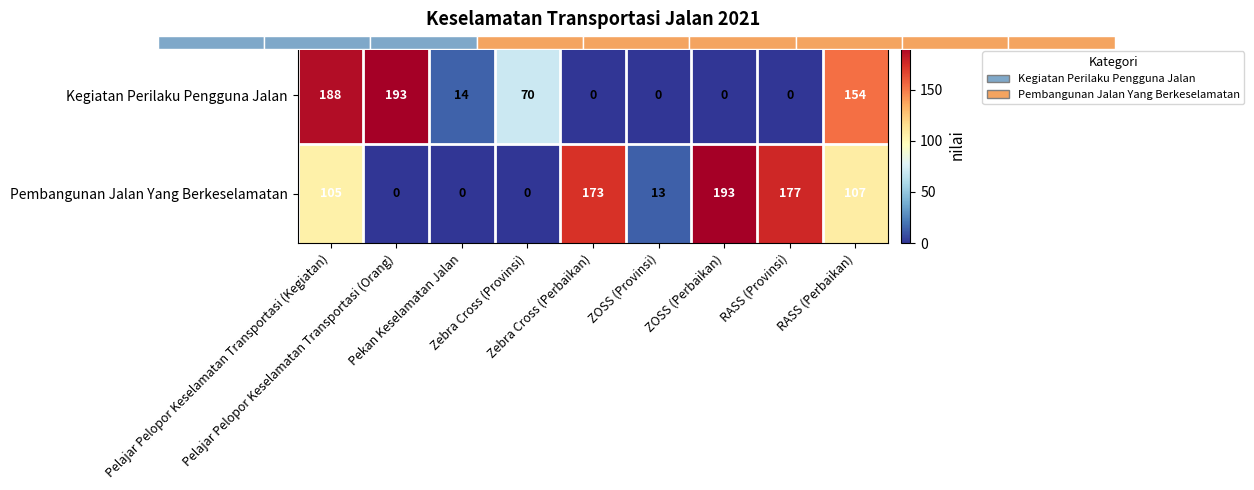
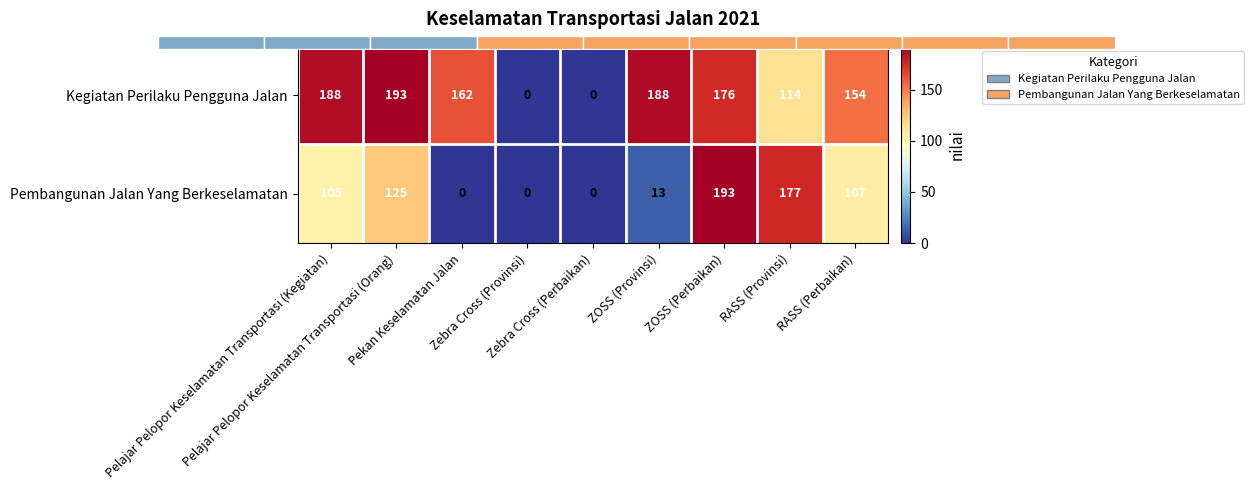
  {
    "Keselamatan Transportasi Jalan 2021": {
      "Kegiatan Perilaku Pengguna Jalan": {
        "Pelajar Pelopor Keselamatan Transportasi (Kegiatan)": 188,
        "Pelajar Pelopor Keselamatan Transportasi (Orang)": 193,
-       "Pekan Keselamatan Jalan": 14,
-       "Zebra Cross (Provinsi)": 70,
+       "Pekan Keselamatan Jalan": 162,
+       "Zebra Cross (Provinsi)": 0,
        "Zebra Cross (Perbaikan)": 0,
-       "ZOSS (Provinsi)": 0,
-       "ZOSS (Perbaikan)": 0,
-       "RASS (Provinsi)": 0,
+       "ZOSS (Provinsi)": 188,
+       "ZOSS (Perbaikan)": 176,
+       "RASS (Provinsi)": 114,
        "RASS (Perbaikan)": 154
      },
      "Pembangunan Jalan Yang Berkeselamatan": {
        "Pelajar Pelopor Keselamatan Transportasi (Kegiatan)": 105,
-       "Pelajar Pelopor Keselamatan Transportasi (Orang)": 0,
+       "Pelajar Pelopor Keselamatan Transportasi (Orang)": 125,
        "Pekan Keselamatan Jalan": 0,
        "Zebra Cross (Provinsi)": 0,
-       "Zebra Cross (Perbaikan)": 173,
+       "Zebra Cross (Perbaikan)": 0,
        "ZOSS (Provinsi)": 13,
        "ZOSS (Perbaikan)": 193,
        "RASS (Provinsi)": 177,
        "RASS (Perbaikan)": 107
      }
    }
  }
